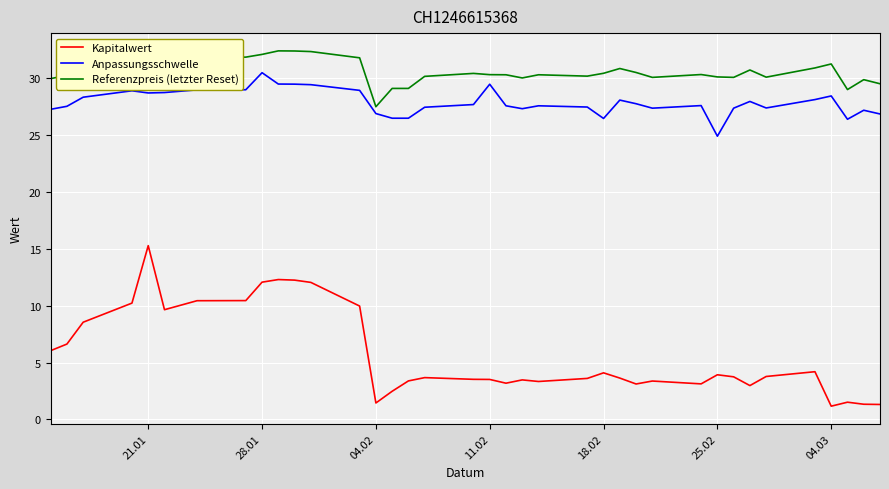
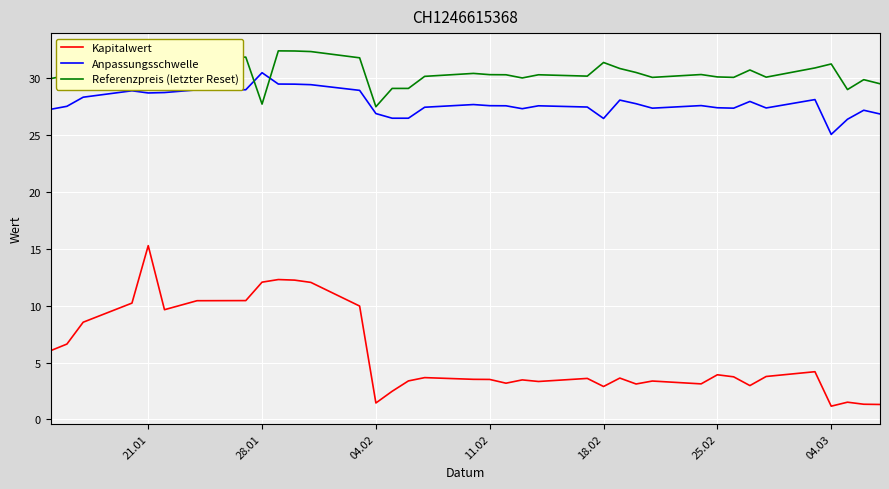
  {
    "Kapitalwert": {
      "21.01": 15.3,
      "28.01": 12.1,
      "04.02": 1.5,
      "11.02": 3.5,
-     "18.02": 4.1,
+     "18.02": 2.9,
      "25.02": 3.9,
      "04.03": 1.2
    },
    "Anpassungsschwelle": {
      "21.01": 28.7,
      "28.01": 30.5,
      "04.02": 26.9,
-     "11.02": 29.5,
+     "11.02": 27.6,
      "18.02": 26.5,
-     "25.02": 24.9,
-     "04.03": 28.4
+     "25.02": 27.4,
+     "04.03": 25.1
    },
    "Referenzpreis (letzter Reset)": {
-     "28.01": 32.1,
+     "28.01": 27.7,
      "04.02": 27.5,
      "11.02": 30.3,
-     "18.02": 30.4,
+     "18.02": 31.4,
      "25.02": 30.1,
      "04.03": 31.3
    }
  }
